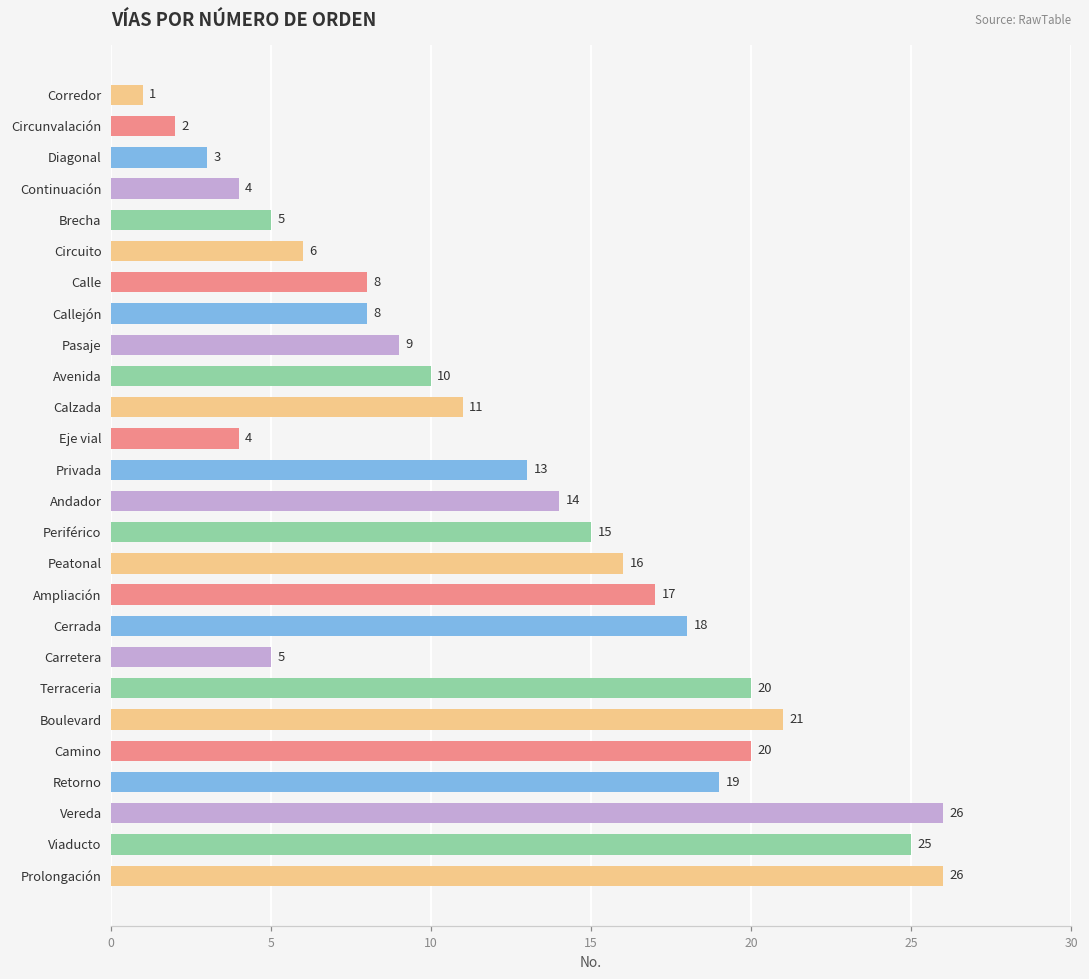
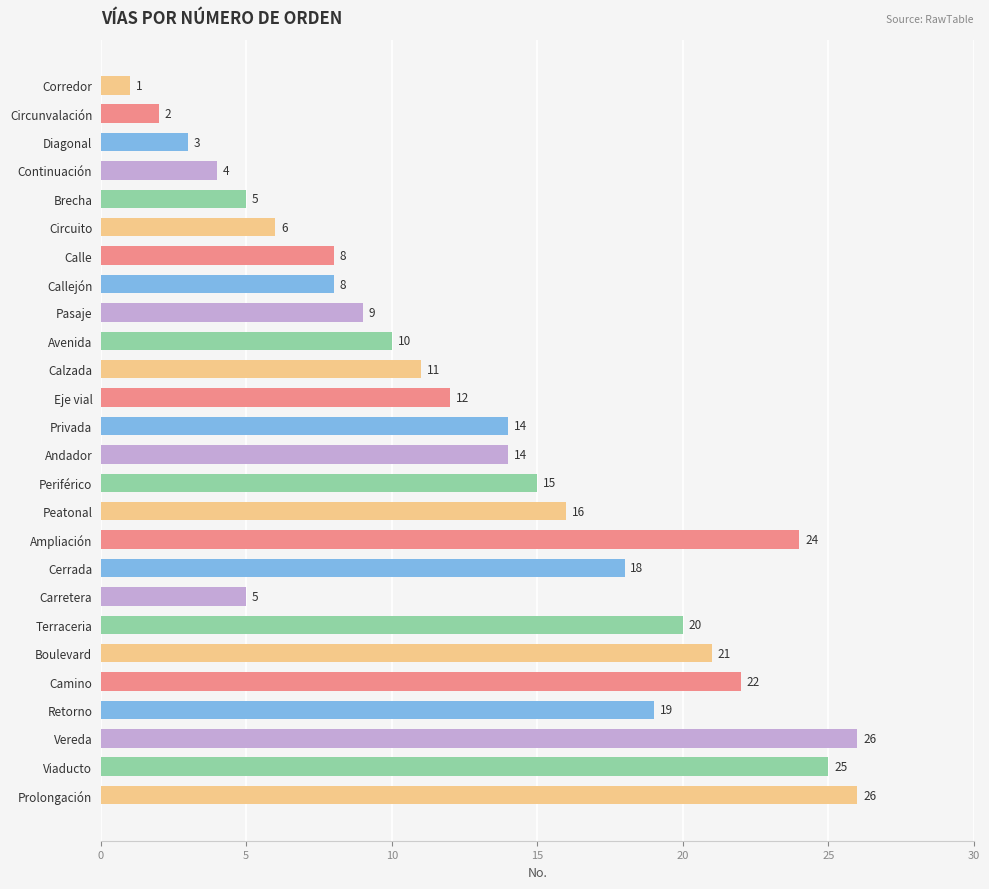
  {
    "Corredor": 1,
    "Circunvalación": 2,
    "Diagonal": 3,
    "Continuación": 4,
    "Brecha": 5,
    "Circuito": 6,
    "Calle": 8,
    "Callejón": 8,
    "Pasaje": 9,
    "Avenida": 10,
    "Calzada": 11,
-   "Eje vial": 4,
-   "Privada": 13,
+   "Eje vial": 12,
+   "Privada": 14,
    "Andador": 14,
    "Periférico": 15,
    "Peatonal": 16,
-   "Ampliación": 17,
+   "Ampliación": 24,
    "Cerrada": 18,
    "Carretera": 5,
    "Terraceria": 20,
    "Boulevard": 21,
-   "Camino": 20,
+   "Camino": 22,
    "Retorno": 19,
    "Vereda": 26,
    "Viaducto": 25,
    "Prolongación": 26
  }
